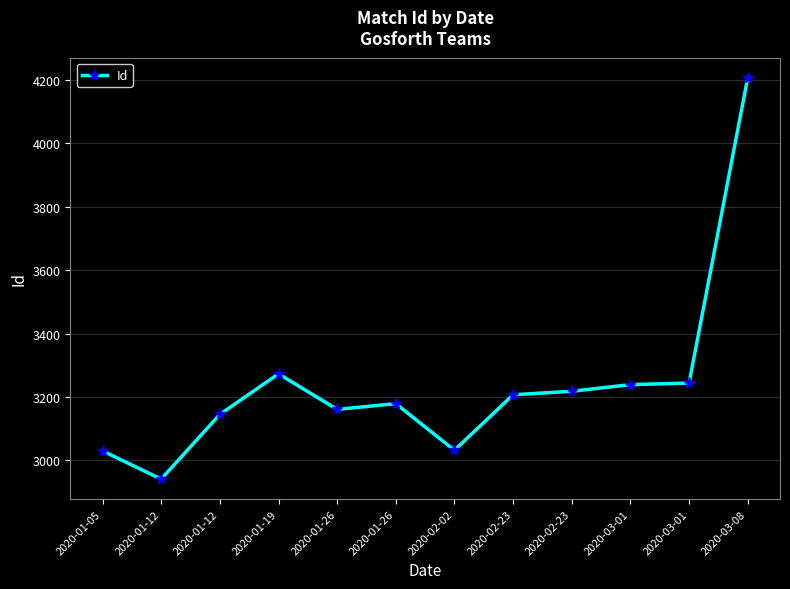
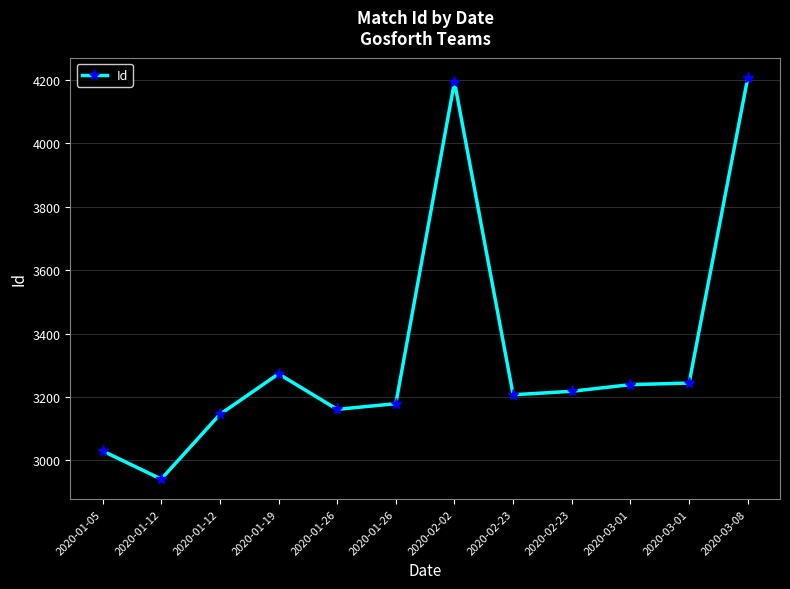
  {
    "2020-01-05": 3030,
    "2020-01-19": 3270,
-   "2020-02-02": 3030,
+   "2020-02-02": 4190,
    "2020-03-08": 4210
  }
